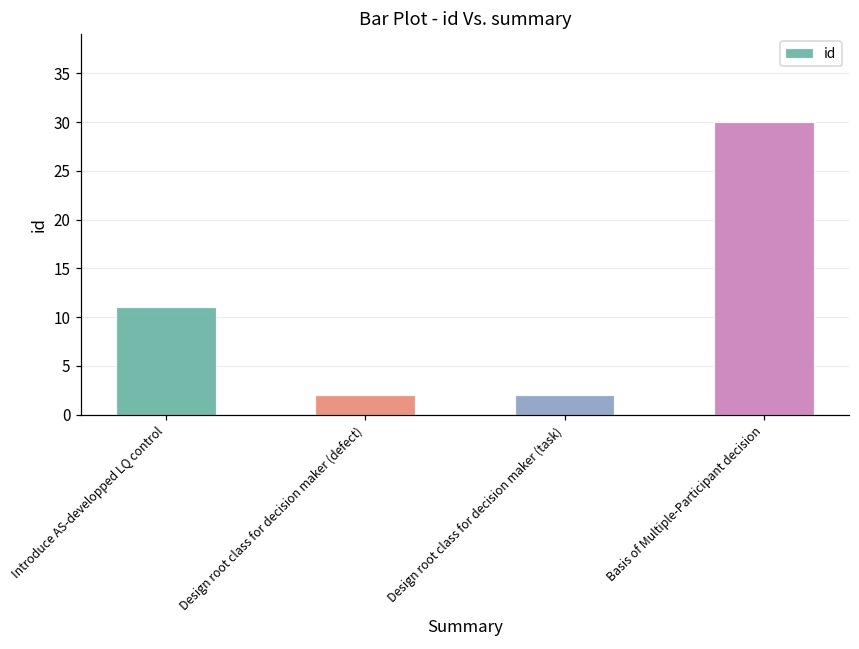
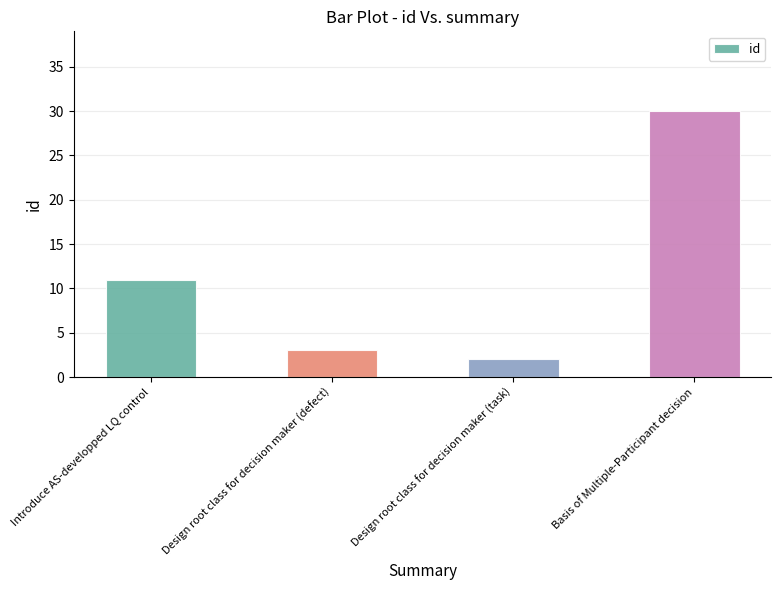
  {
    "Introduce AS-developped LQ control": 11,
-   "Design root class for decision maker (defect)": 2,
+   "Design root class for decision maker (defect)": 3,
    "Design root class for decision maker (task)": 2,
    "Basis of Multiple-Participant decision": 30
  }
